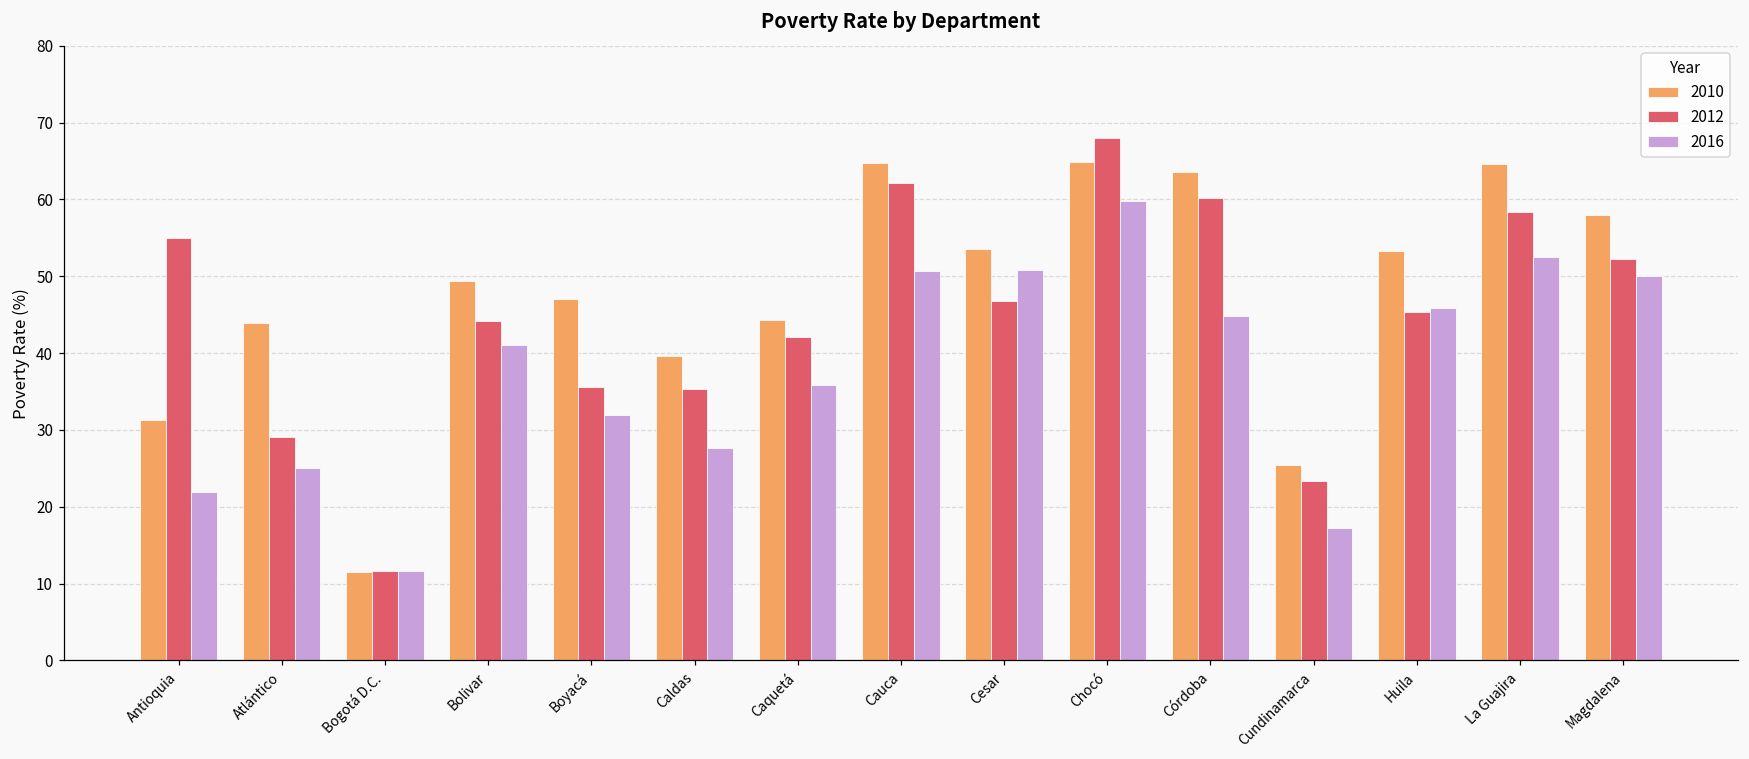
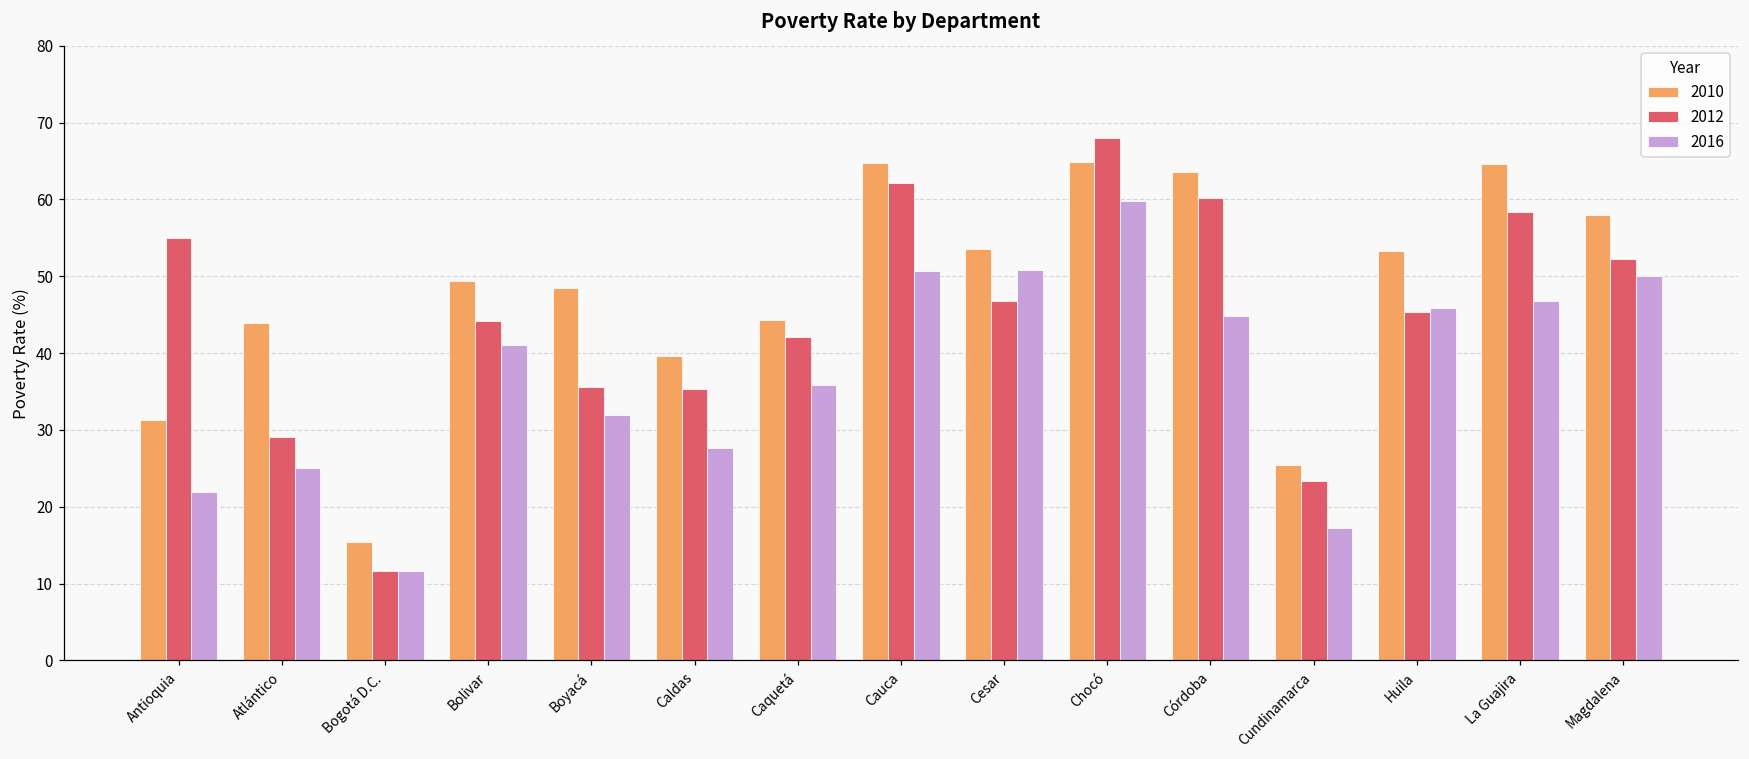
  {
    "2010": {
      "Antioquia": 31,
      "Atlántico": 44,
-     "Bogotá D.C.": 12,
+     "Bogotá D.C.": 15,
      "Bolivar": 49,
-     "Boyacá": 47,
+     "Boyacá": 49,
      "Caldas": 40,
      "Caquetá": 44,
      "Cauca": 65,
      "Cesar": 54,
      "Chocó": 65,
      "Córdoba": 64,
      "Cundinamarca": 25,
      "Huila": 53,
      "La Guajira": 65,
      "Magdalena": 58
    },
    "2012": {
      "Antioquia": 55,
      "Atlántico": 29,
      "Bogotá D.C.": 12,
      "Bolivar": 44,
      "Boyacá": 36,
      "Caldas": 35,
      "Caquetá": 42,
      "Cauca": 62,
      "Cesar": 47,
      "Chocó": 68,
      "Córdoba": 60,
      "Cundinamarca": 23,
      "Huila": 45,
      "La Guajira": 58,
      "Magdalena": 52
    },
    "2016": {
      "Antioquia": 22,
      "Atlántico": 25,
      "Bogotá D.C.": 12,
      "Bolivar": 41,
      "Boyacá": 32,
      "Caldas": 28,
      "Caquetá": 36,
      "Cauca": 51,
      "Cesar": 51,
      "Chocó": 60,
      "Córdoba": 45,
      "Cundinamarca": 17,
      "Huila": 46,
-     "La Guajira": 53,
+     "La Guajira": 47,
      "Magdalena": 50
    }
  }
